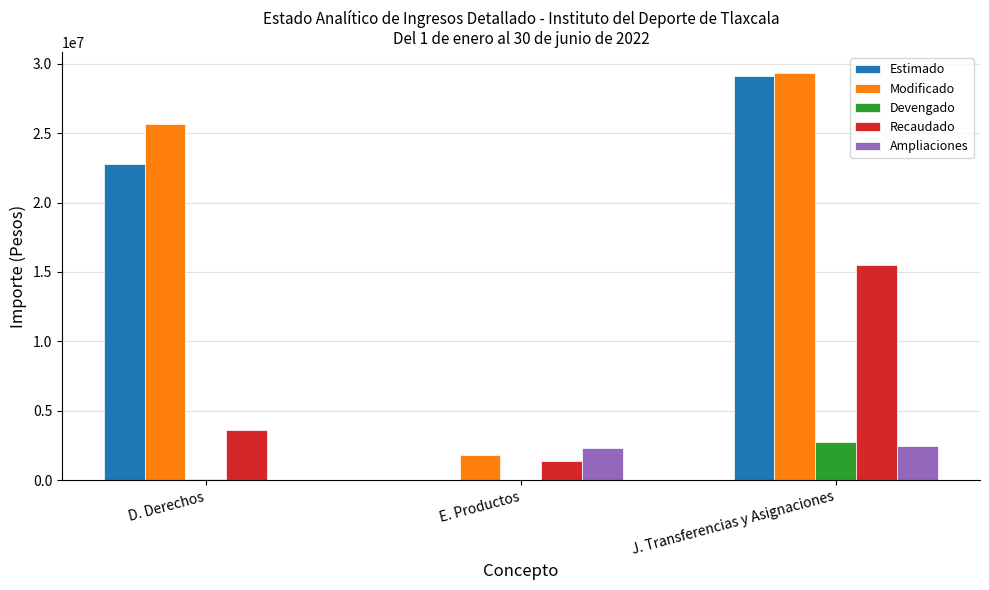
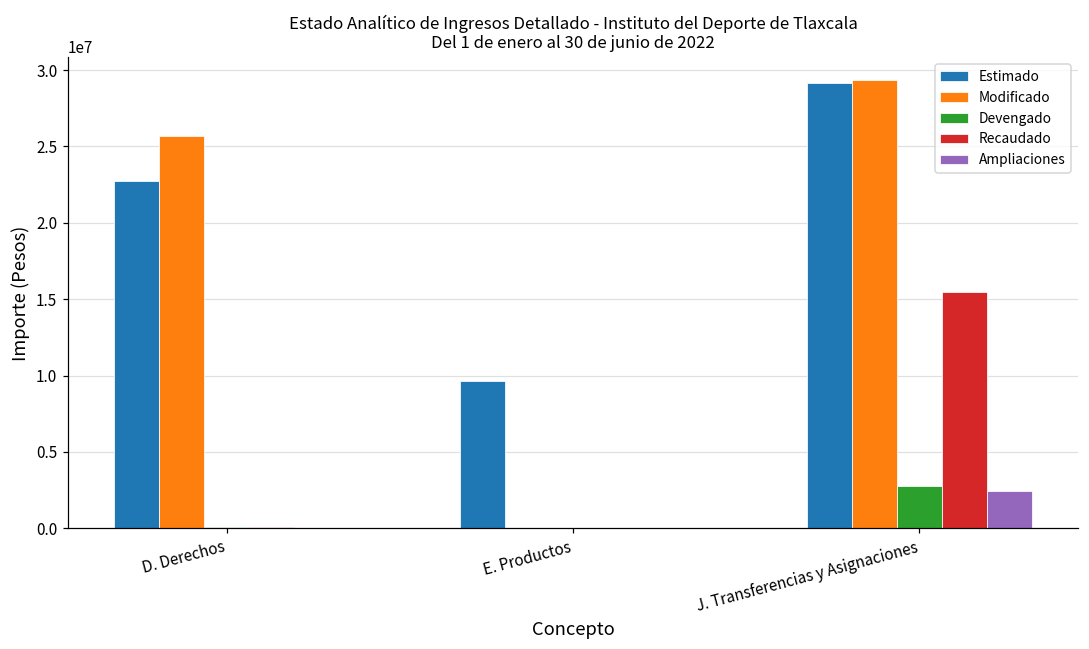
  {
    "Estimado": {
      "D. Derechos": 22800000,
-     "E. Productos": 0,
+     "E. Productos": 9600000,
      "J. Transferencias y Asignaciones": 29200000
    },
    "Modificado": {
      "D. Derechos": 25700000,
-     "E. Productos": 1800000,
+     "E. Productos": 0,
      "J. Transferencias y Asignaciones": 29400000
    },
    "Devengado": {
      "J. Transferencias y Asignaciones": 2700000
    },
    "Recaudado": {
-     "D. Derechos": 3600000,
-     "E. Productos": 1400000,
+     "D. Derechos": 100000,
+     "E. Productos": 0,
      "J. Transferencias y Asignaciones": 15500000
    },
    "Ampliaciones": {
      "D. Derechos": 0,
-     "E. Productos": 2300000,
+     "E. Productos": 0,
      "J. Transferencias y Asignaciones": 2400000
    }
  }
